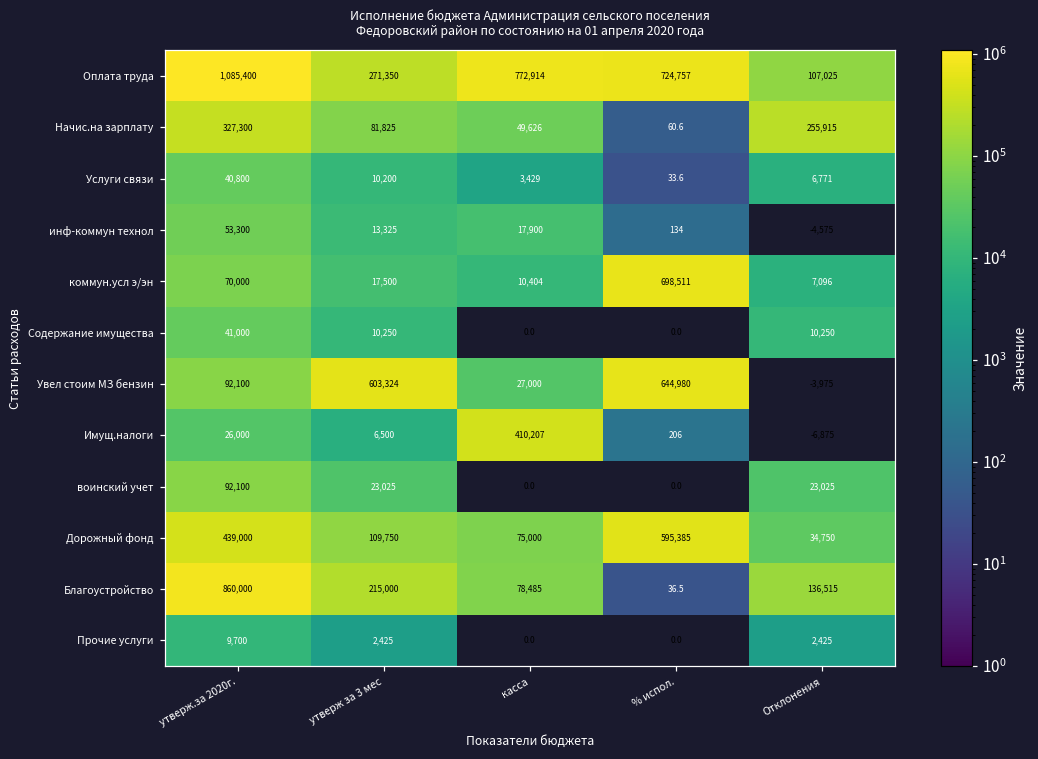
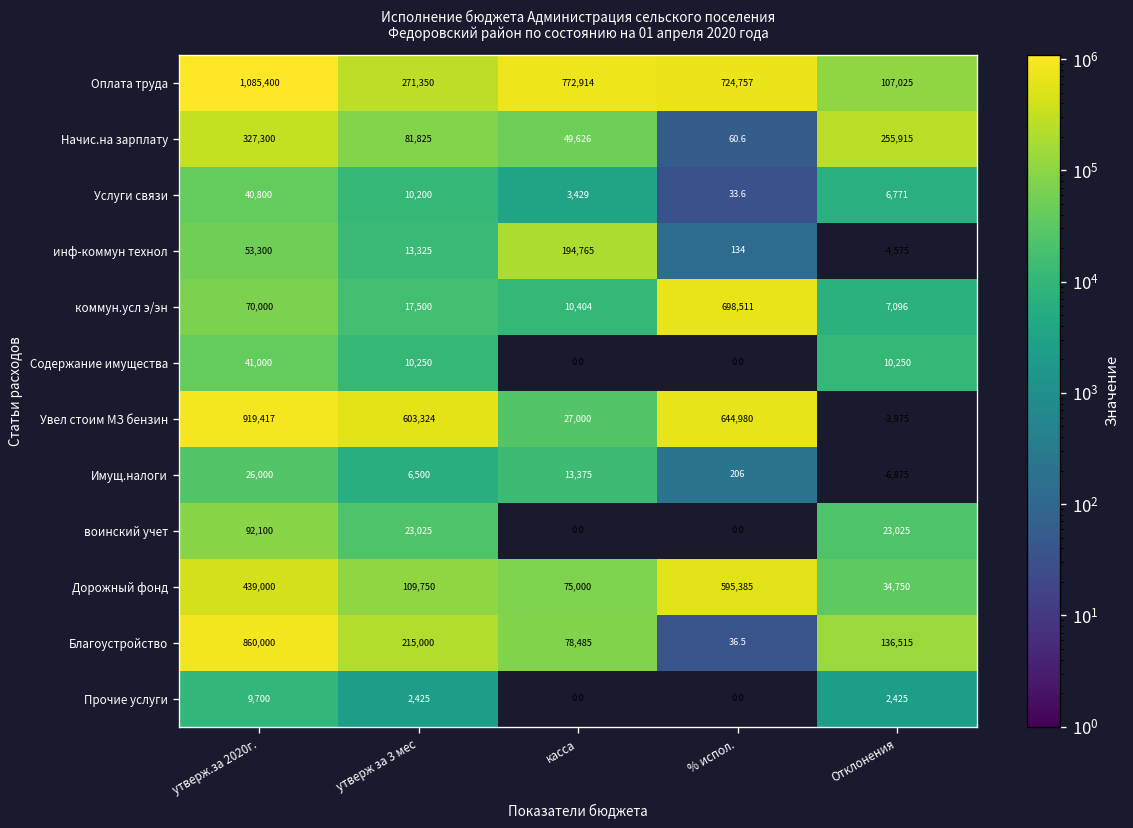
  {
    "Оплата труда": {
      "утверж.за 2020г.": "1,085,400",
      "утверж за 3 мес": "271,350",
      "касса": "772,914",
      "% испол.": "724,757",
      "Отклонения": "107,025"
    },
    "Начис.на зарплату": {
      "утверж.за 2020г.": "327,300",
      "утверж за 3 мес": "81,825",
      "касса": "49,626",
      "% испол.": "60.6",
      "Отклонения": "255,915"
    },
    "Услуги связи": {
      "утверж.за 2020г.": "40,800",
      "утверж за 3 мес": "10,200",
      "касса": "3,429",
      "% испол.": "33.6",
      "Отклонения": "6,771"
    },
    "инф-коммун технол": {
      "утверж.за 2020г.": "53,300",
      "утверж за 3 мес": "13,325",
-     "касса": "17,900",
+     "касса": "194,765",
      "% испол.": "134"
    },
    "коммун.усл э/эн": {
      "утверж.за 2020г.": "70,000",
      "утверж за 3 мес": "17,500",
      "касса": "10,404",
      "% испол.": "698,511",
      "Отклонения": "7,096"
    },
    "Содержание имущества": {
      "утверж.за 2020г.": "41,000",
      "утверж за 3 мес": "10,250",
      "Отклонения": "10,250"
    },
    "Увел стоим МЗ бензин": {
-     "утверж.за 2020г.": "92,100",
+     "утверж.за 2020г.": "919,417",
      "утверж за 3 мес": "603,324",
      "касса": "27,000",
      "% испол.": "644,980"
    },
    "Имущ.налоги": {
      "утверж.за 2020г.": "26,000",
      "утверж за 3 мес": "6,500",
-     "касса": "410,207",
+     "касса": "13,375",
      "% испол.": "206"
    },
    "воинский учет": {
      "утверж.за 2020г.": "92,100",
      "утверж за 3 мес": "23,025",
      "Отклонения": "23,025"
    },
    "Дорожный фонд": {
      "утверж.за 2020г.": "439,000",
      "утверж за 3 мес": "109,750",
      "касса": "75,000",
      "% испол.": "595,385",
      "Отклонения": "34,750"
    },
    "Благоустройство": {
      "утверж.за 2020г.": "860,000",
      "утверж за 3 мес": "215,000",
      "касса": "78,485",
      "% испол.": "36.5",
      "Отклонения": "136,515"
    },
    "Прочие услуги": {
      "утверж.за 2020г.": "9,700",
      "утверж за 3 мес": "2,425",
      "Отклонения": "2,425"
    }
  }
